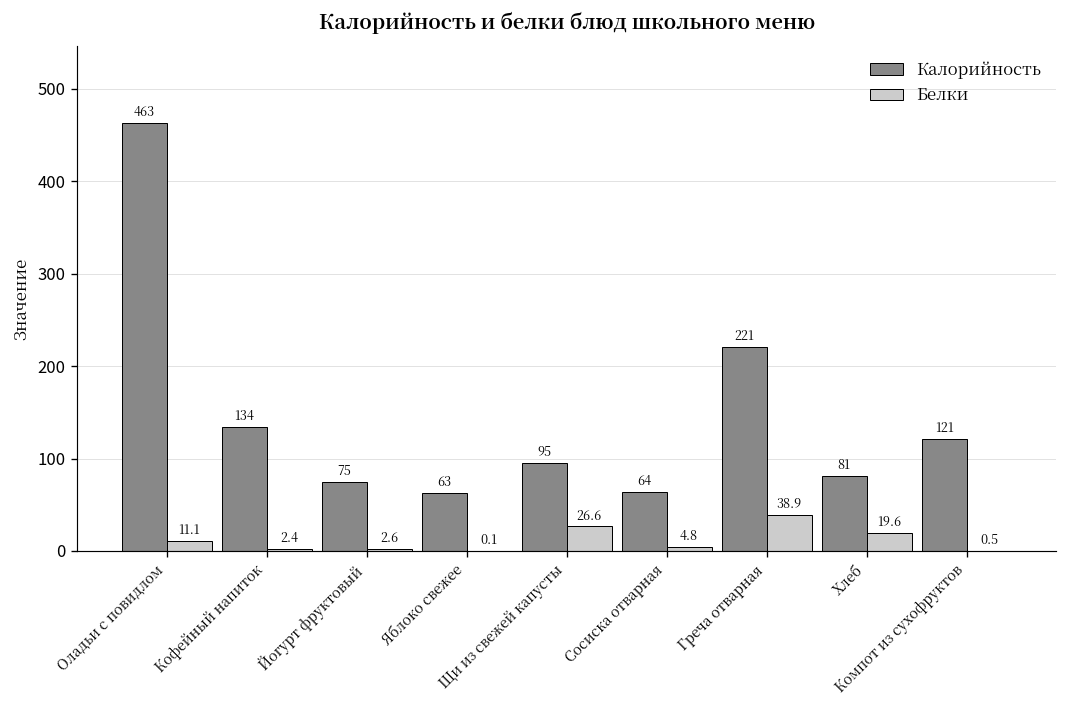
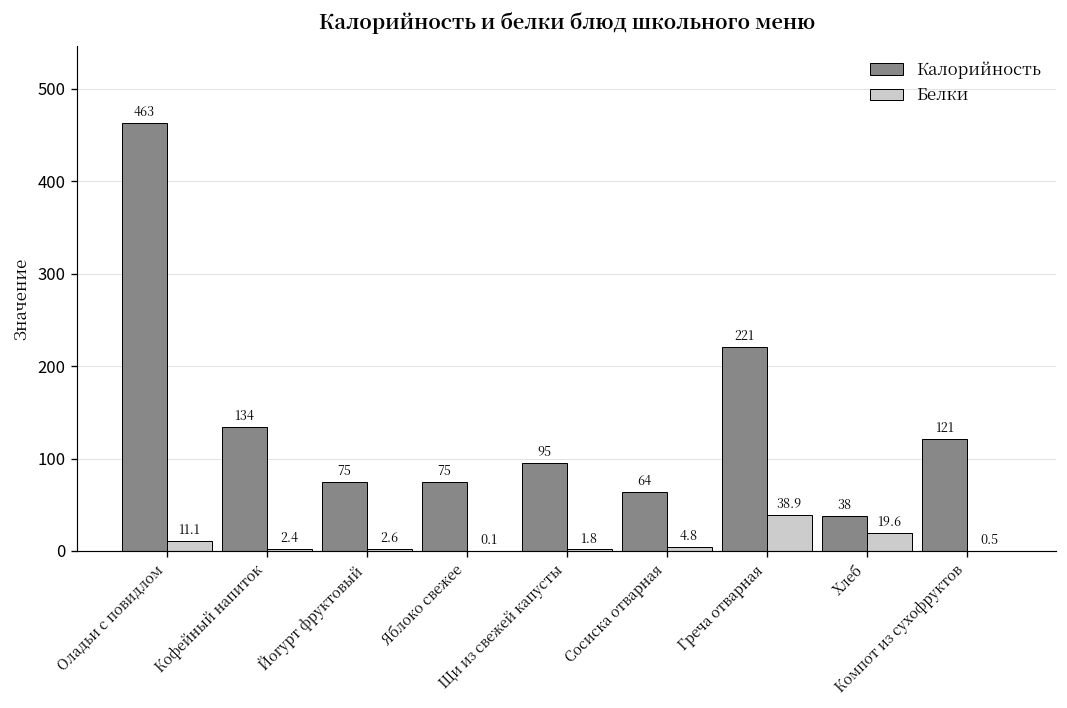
  {
    "Калорийность": {
      "Оладьи с повидлом": 463,
      "Кофейный напиток": 134,
      "Йогурт фруктовый": 75,
-     "Яблоко свежее": 63,
+     "Яблоко свежее": 75,
      "Щи из свежей капусты": 95,
      "Сосиска отварная": 64,
      "Греча отварная": 221,
-     "Хлеб": 81,
+     "Хлеб": 38,
      "Компот из сухофруктов": 121
    },
    "Белки": {
      "Оладьи с повидлом": 11.1,
      "Кофейный напиток": 2.4,
      "Йогурт фруктовый": 2.6,
      "Яблоко свежее": 0.1,
-     "Щи из свежей капусты": 26.6,
+     "Щи из свежей капусты": 1.8,
      "Сосиска отварная": 4.8,
      "Греча отварная": 38.9,
      "Хлеб": 19.6,
      "Компот из сухофруктов": 0.5
    }
  }
